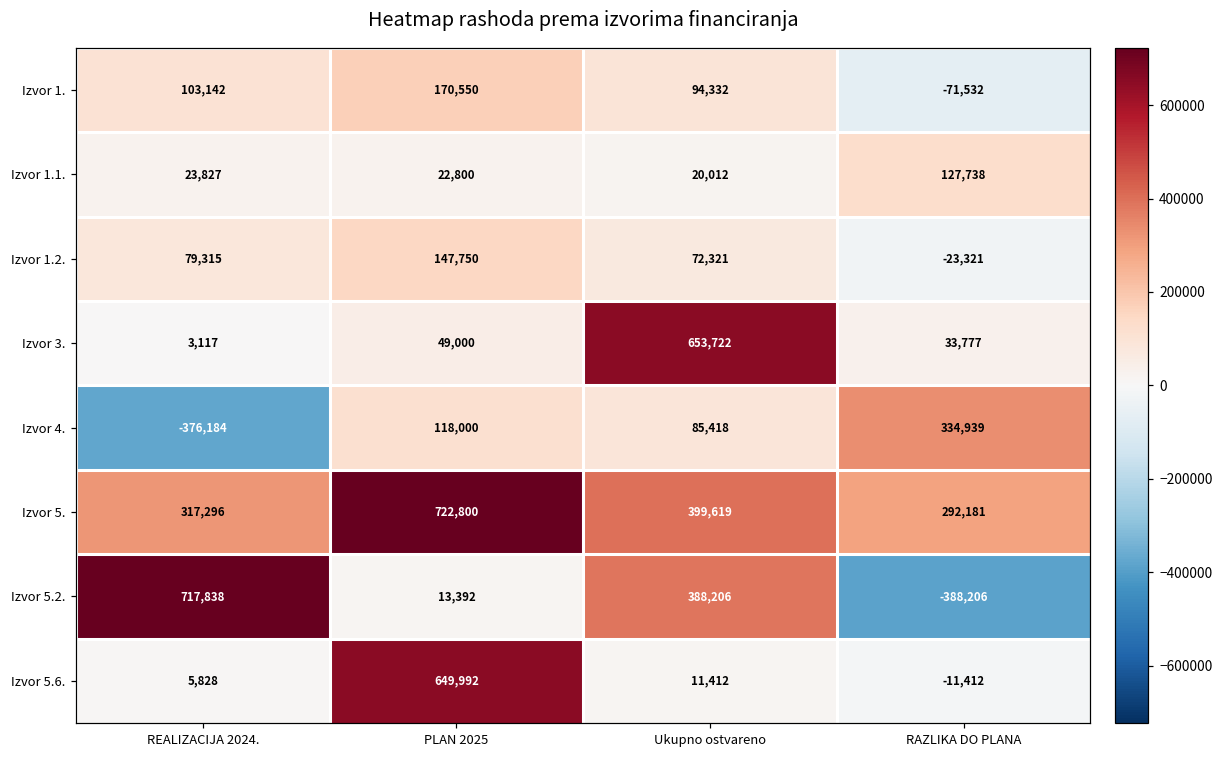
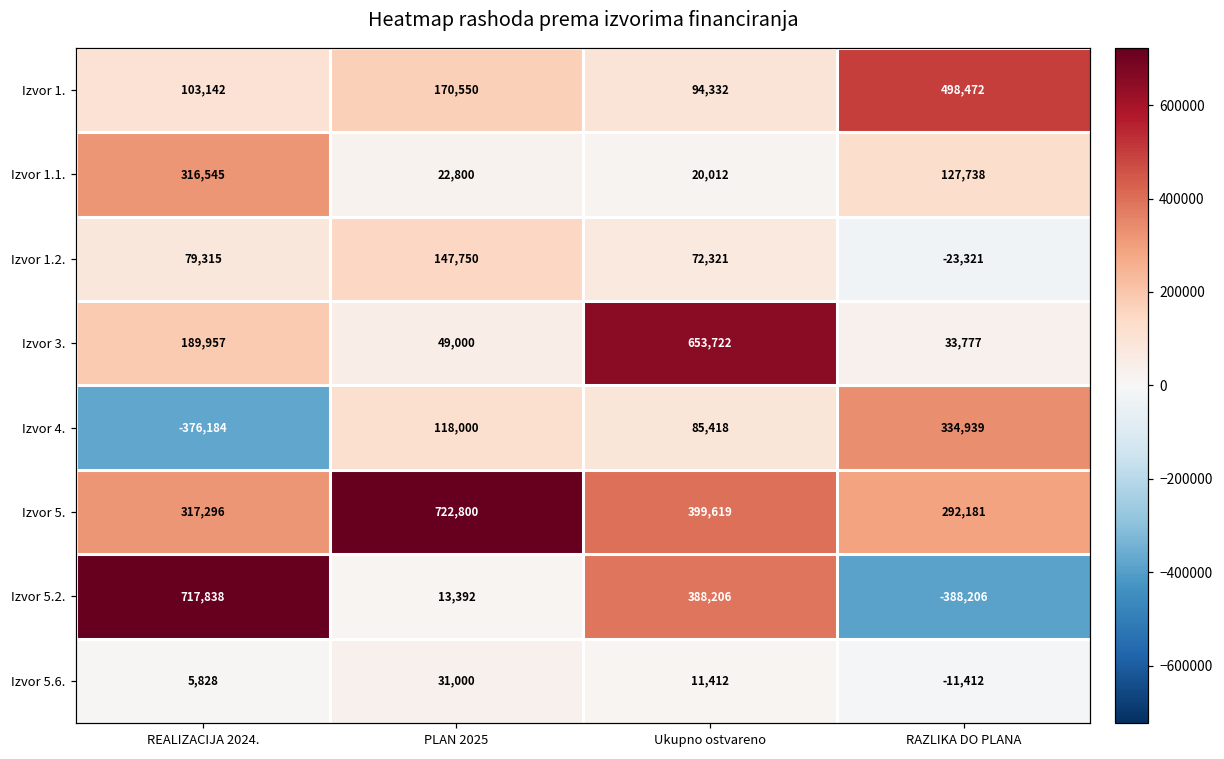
  {
    "Izvor 1.": {
      "REALIZACIJA 2024.": "103,142",
      "PLAN 2025": "170,550",
      "Ukupno ostvareno": "94,332",
-     "RAZLIKA DO PLANA": "-71,532"
+     "RAZLIKA DO PLANA": "498,472"
    },
    "Izvor 1.1.": {
-     "REALIZACIJA 2024.": "23,827",
+     "REALIZACIJA 2024.": "316,545",
      "PLAN 2025": "22,800",
      "Ukupno ostvareno": "20,012",
      "RAZLIKA DO PLANA": "127,738"
    },
    "Izvor 1.2.": {
      "REALIZACIJA 2024.": "79,315",
      "PLAN 2025": "147,750",
      "Ukupno ostvareno": "72,321",
      "RAZLIKA DO PLANA": "-23,321"
    },
    "Izvor 3.": {
-     "REALIZACIJA 2024.": "3,117",
+     "REALIZACIJA 2024.": "189,957",
      "PLAN 2025": "49,000",
      "Ukupno ostvareno": "653,722",
      "RAZLIKA DO PLANA": "33,777"
    },
    "Izvor 4.": {
      "REALIZACIJA 2024.": "-376,184",
      "PLAN 2025": "118,000",
      "Ukupno ostvareno": "85,418",
      "RAZLIKA DO PLANA": "334,939"
    },
    "Izvor 5.": {
      "REALIZACIJA 2024.": "317,296",
      "PLAN 2025": "722,800",
      "Ukupno ostvareno": "399,619",
      "RAZLIKA DO PLANA": "292,181"
    },
    "Izvor 5.2.": {
      "REALIZACIJA 2024.": "717,838",
      "PLAN 2025": "13,392",
      "Ukupno ostvareno": "388,206",
      "RAZLIKA DO PLANA": "-388,206"
    },
    "Izvor 5.6.": {
      "REALIZACIJA 2024.": "5,828",
-     "PLAN 2025": "649,992",
+     "PLAN 2025": "31,000",
      "Ukupno ostvareno": "11,412",
      "RAZLIKA DO PLANA": "-11,412"
    }
  }
